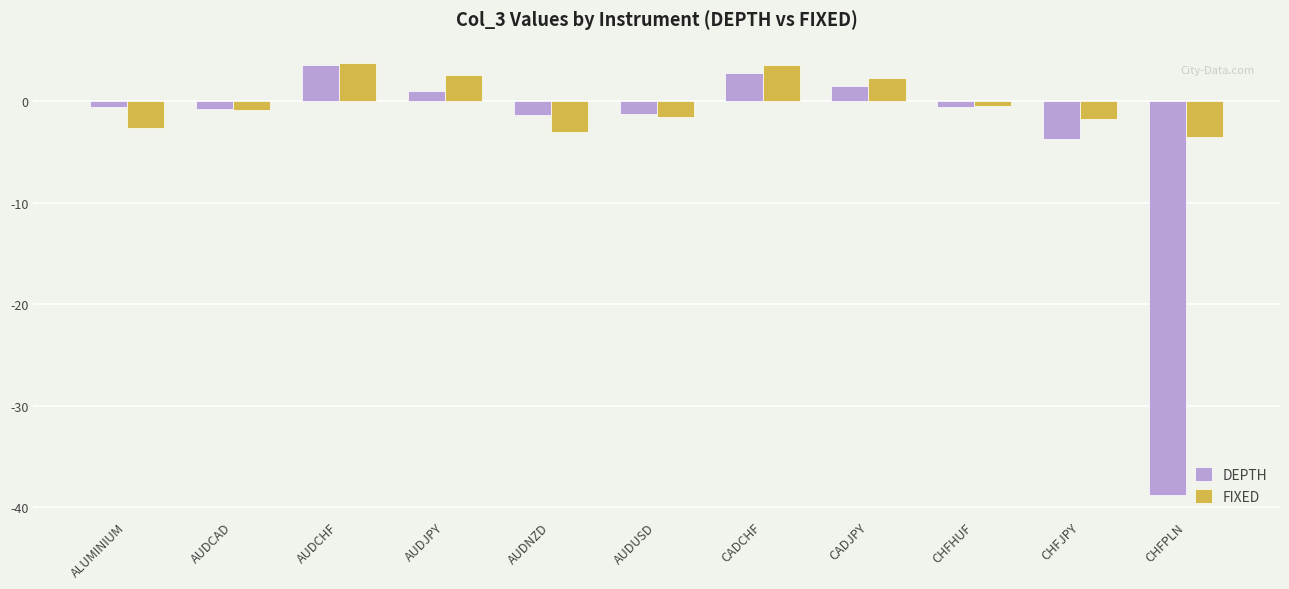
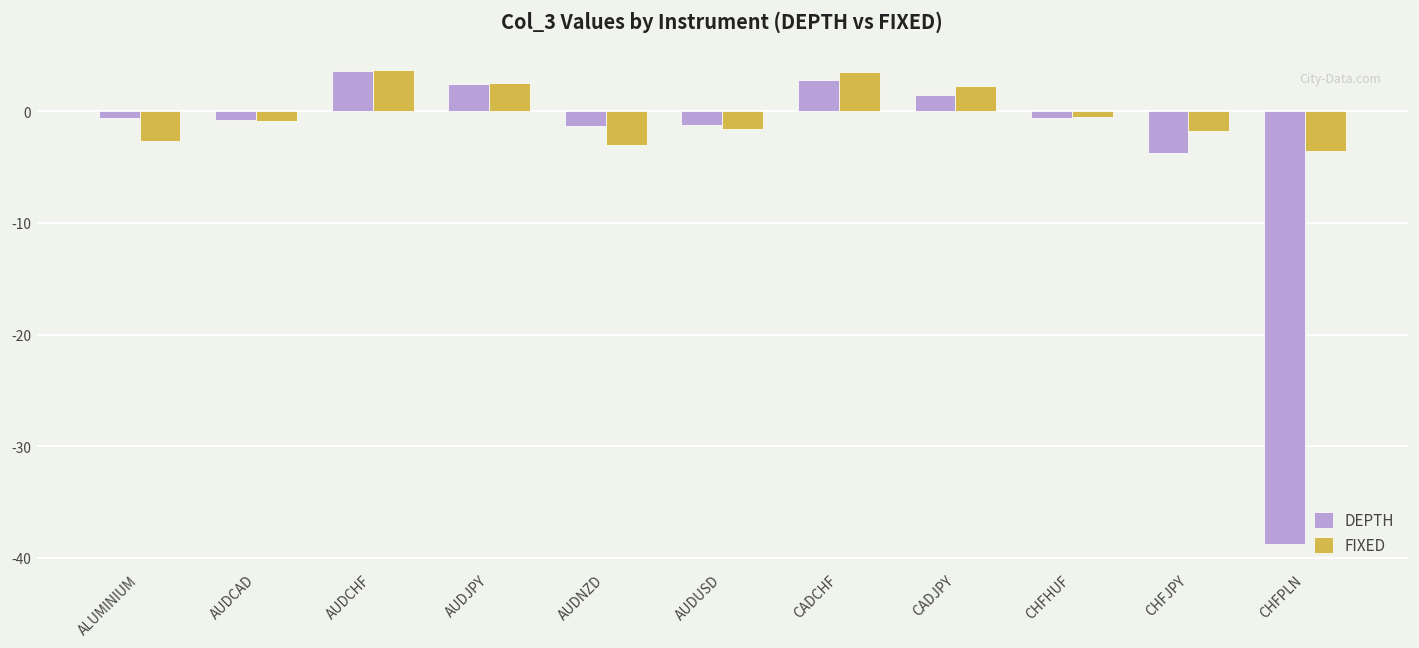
  {
    "DEPTH": {
      "ALUMINIUM": -0.6,
      "AUDCAD": -0.8,
      "AUDCHF": 3.6,
-     "AUDJPY": 1.0,
+     "AUDJPY": 2.4,
      "AUDNZD": -1.4,
      "AUDUSD": -1.2,
      "CADCHF": 2.8,
      "CADJPY": 1.4,
      "CHFHUF": -0.6,
      "CHFJPY": -3.7,
      "CHFPLN": -38.8
    },
    "FIXED": {
      "ALUMINIUM": -2.7,
      "AUDCAD": -0.9,
      "AUDCHF": 3.7,
      "AUDJPY": 2.5,
      "AUDNZD": -3.0,
      "AUDUSD": -1.6,
      "CADCHF": 3.6,
      "CADJPY": 2.3,
      "CHFHUF": -0.5,
      "CHFJPY": -1.8,
      "CHFPLN": -3.6
    }
  }
